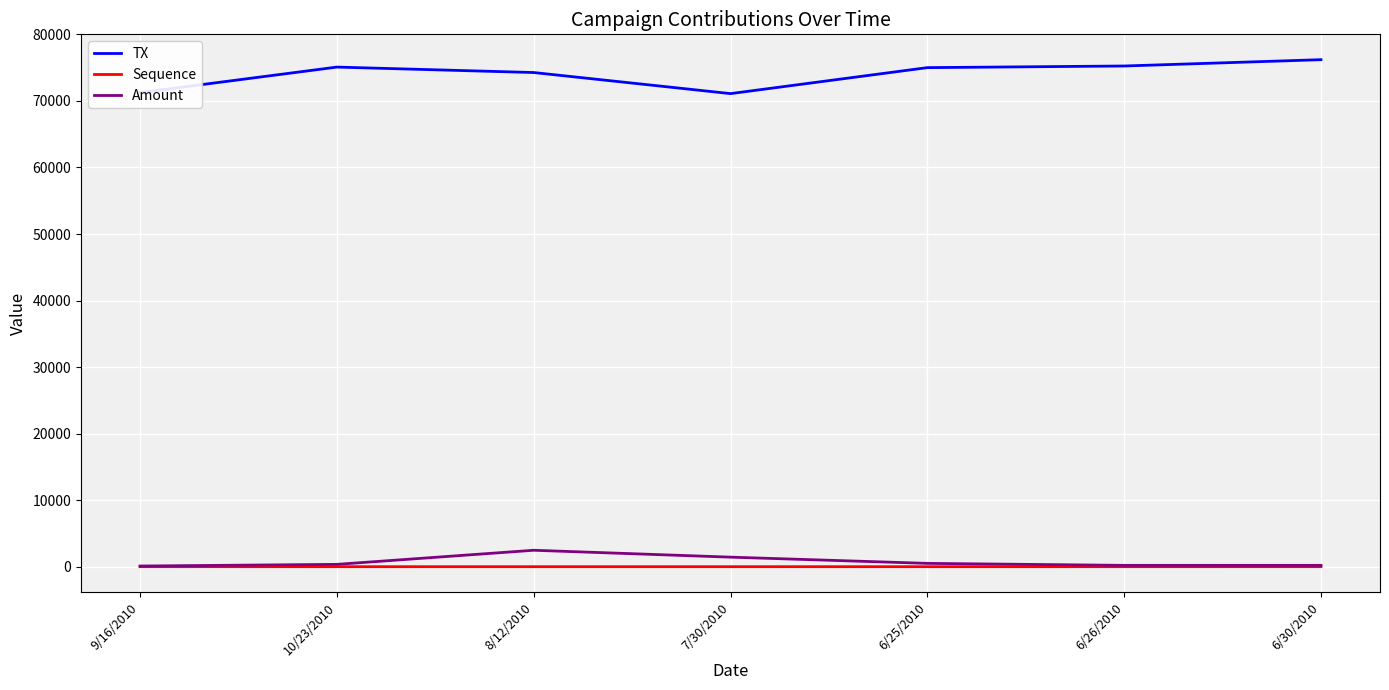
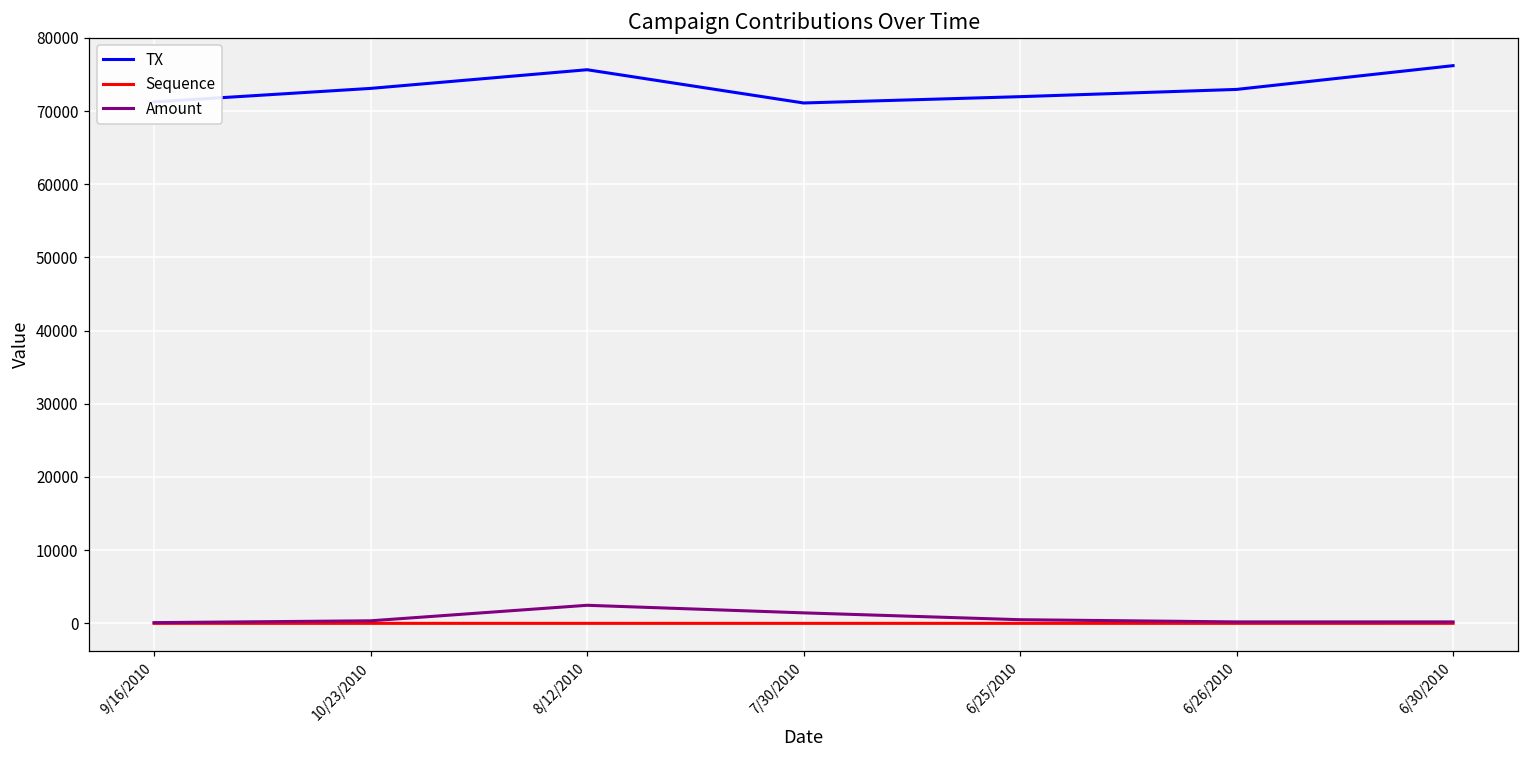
  {
    "TX": {
-     "10/23/2010": 75000,
-     "8/12/2010": 74000,
+     "10/23/2010": 73000,
+     "8/12/2010": 76000,
      "7/30/2010": 71000,
-     "6/25/2010": 75000,
-     "6/26/2010": 75000,
+     "6/25/2010": 72000,
+     "6/26/2010": 73000,
      "6/30/2010": 76000
    },
    "Sequence": {
      "8/12/2010": 0,
      "7/30/2010": 0,
      "6/25/2010": 0
    },
    "Amount": {
      "8/12/2010": 2000,
      "7/30/2010": 1000,
      "6/25/2010": 1000
    }
  }
